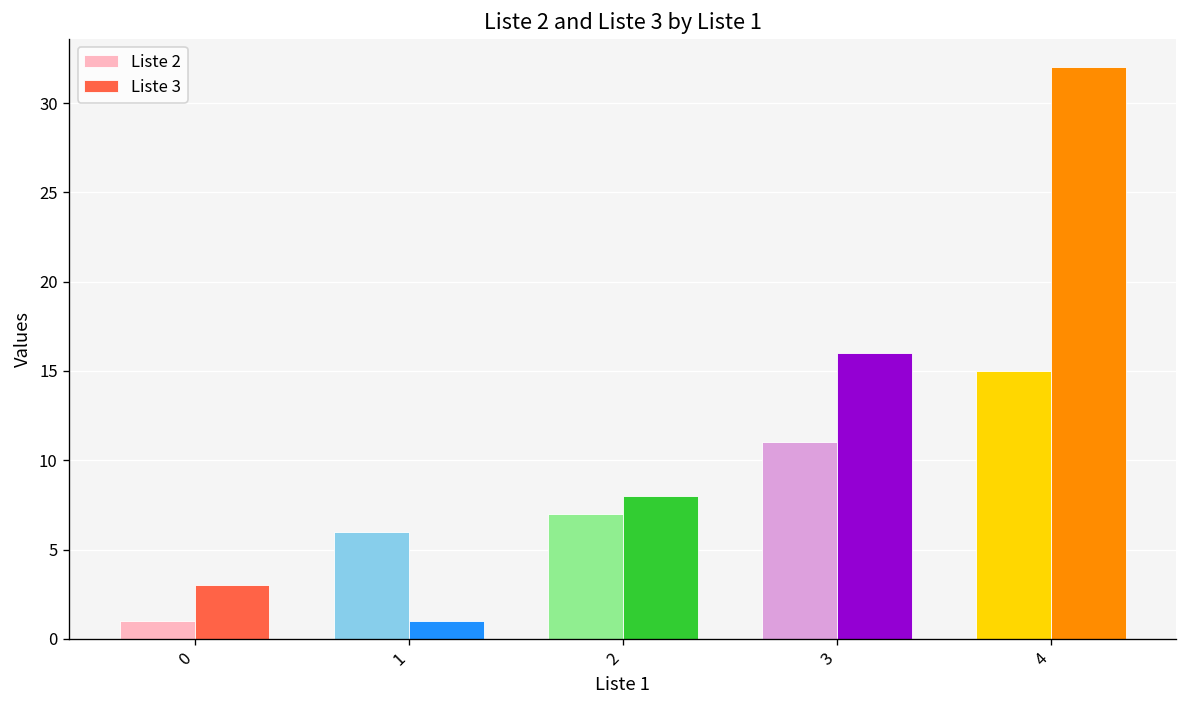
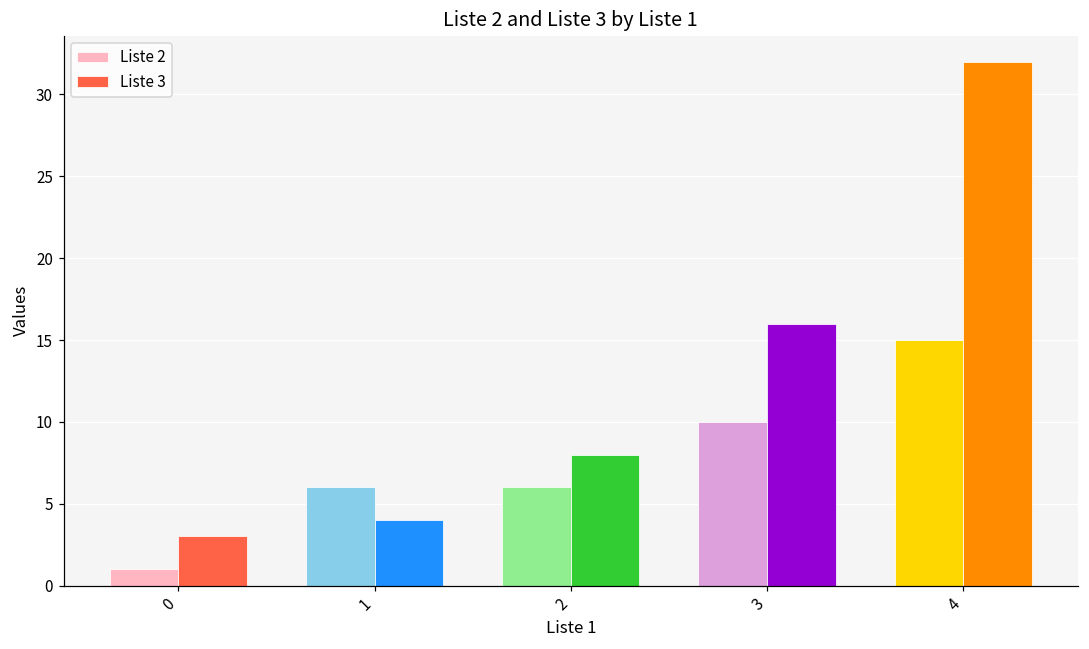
  {
    "Liste 2": {
      "0": 1,
      "1": 6,
-     "2": 7,
-     "3": 11,
+     "2": 6,
+     "3": 10,
      "4": 15
    },
    "Liste 3": {
      "0": 3,
-     "1": 1,
+     "1": 4,
      "2": 8,
      "3": 16,
      "4": 32
    }
  }
